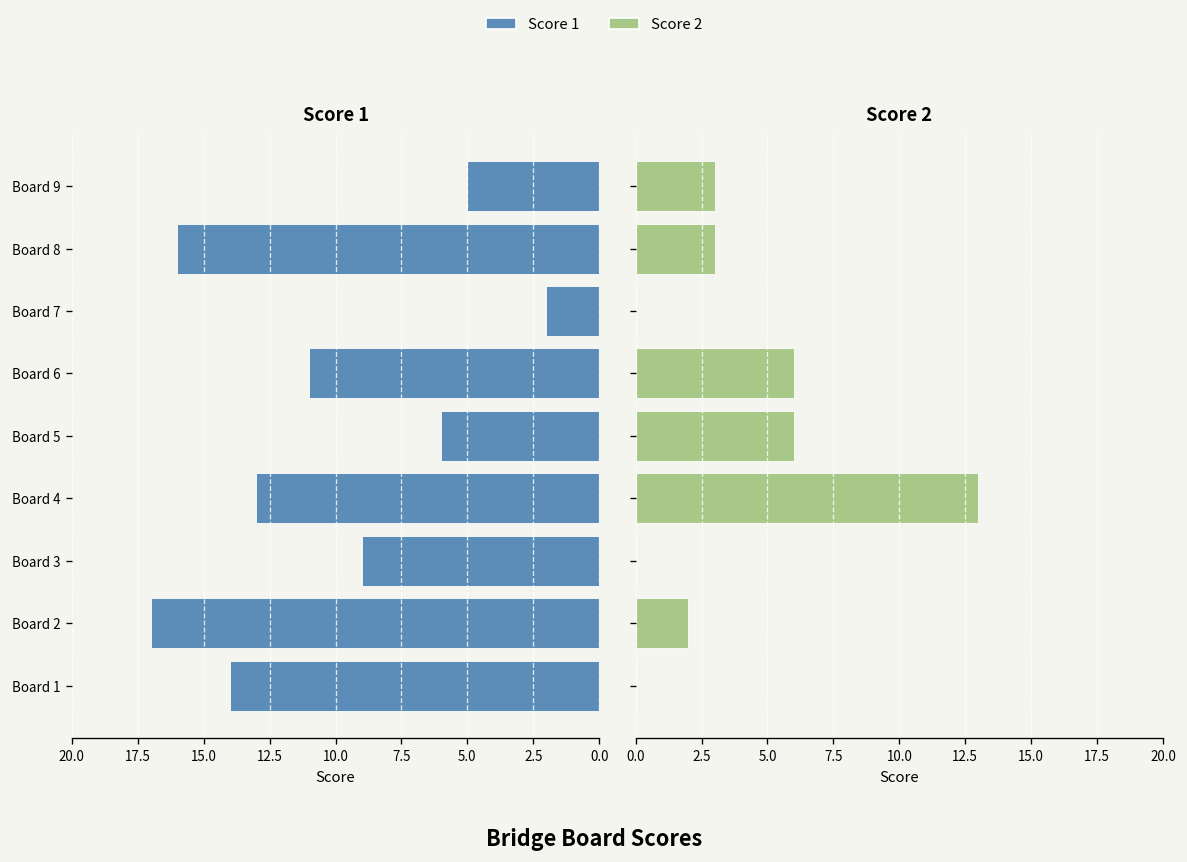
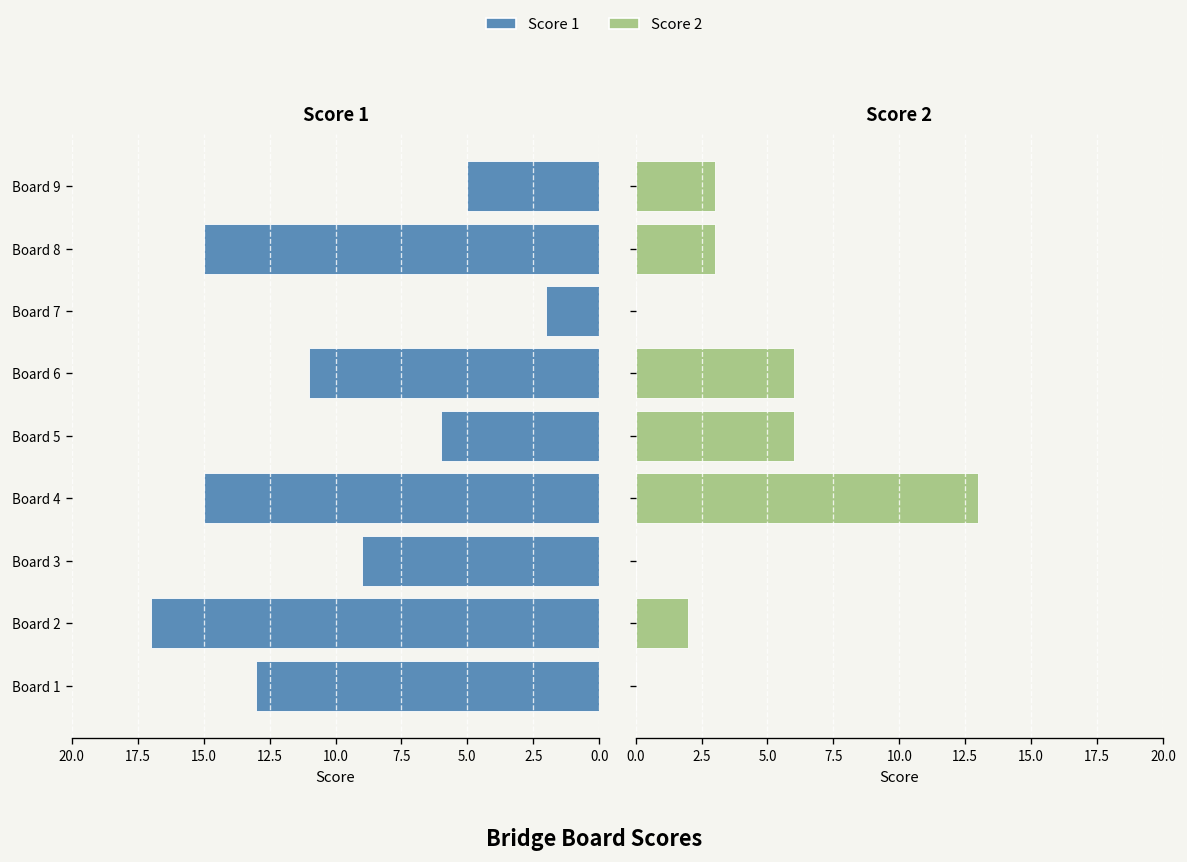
  {
    "Score 1": {
      "Board 9": 5,
-     "Board 8": 16,
+     "Board 8": 15,
      "Board 7": 2,
      "Board 6": 11,
      "Board 5": 6,
-     "Board 4": 13,
+     "Board 4": 15,
      "Board 3": 9,
      "Board 2": 17,
-     "Board 1": 14
+     "Board 1": 13
    }
  }
